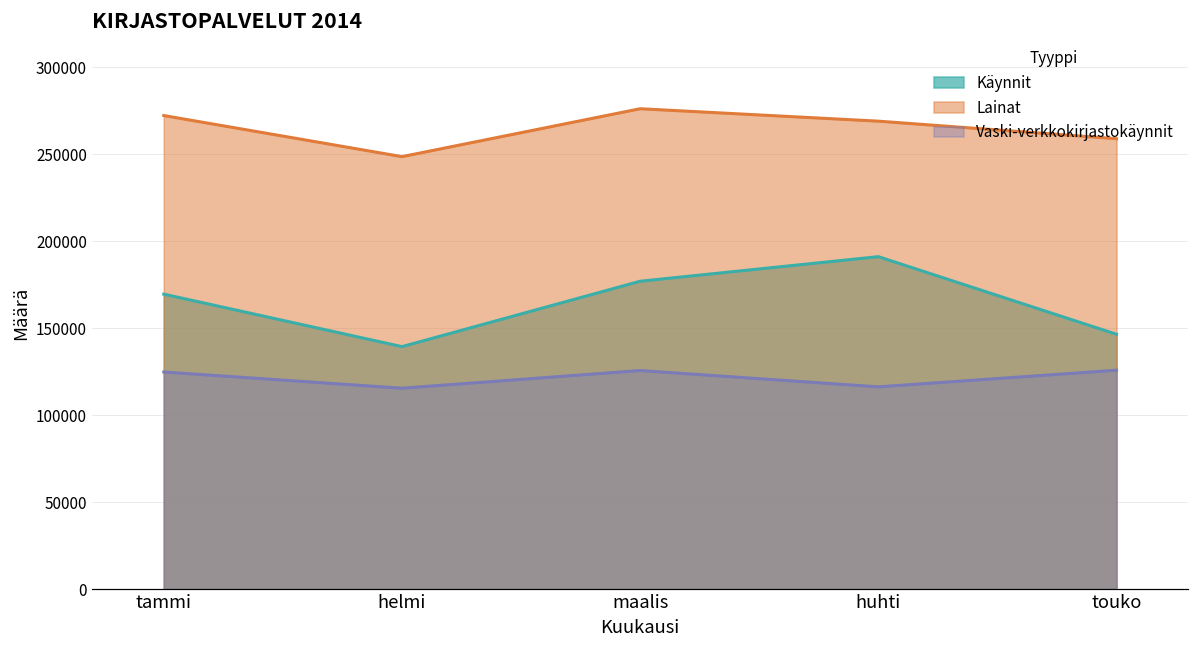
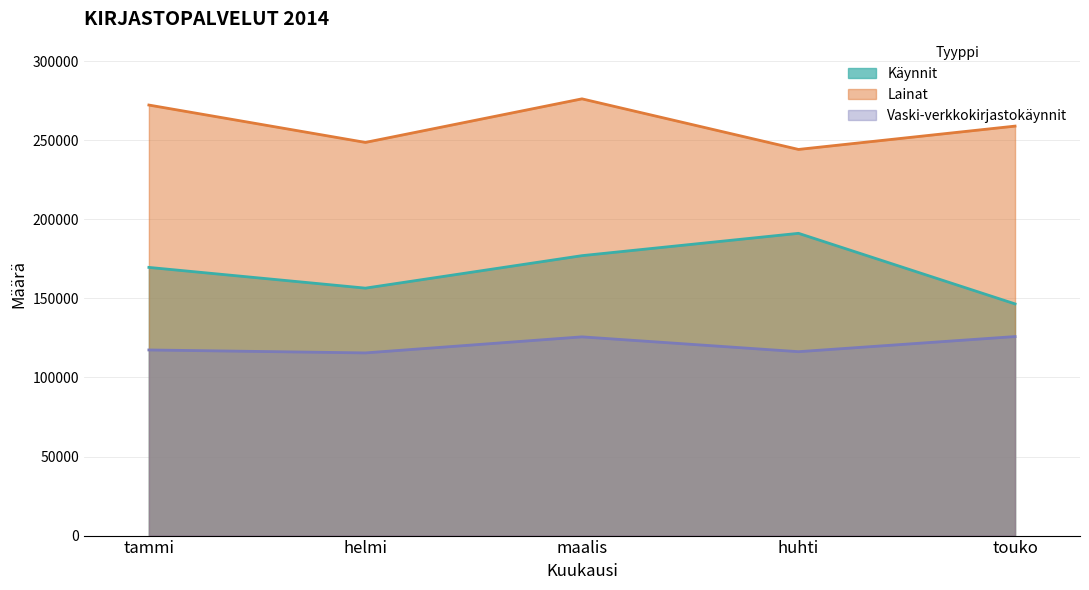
  {
    "Käynnit": {
      "tammi": 170000,
-     "helmi": 139000,
+     "helmi": 157000,
      "maalis": 177000,
      "huhti": 191000,
      "touko": 147000
    },
    "Lainat": {
      "tammi": 272000,
      "helmi": 249000,
      "maalis": 276000,
-     "huhti": 269000,
+     "huhti": 244000,
      "touko": 259000
    },
    "Vaski-verkkokirjastokäynnit": {
-     "tammi": 125000,
+     "tammi": 117000,
      "helmi": 116000,
      "maalis": 126000,
      "huhti": 116000,
      "touko": 126000
    }
  }
